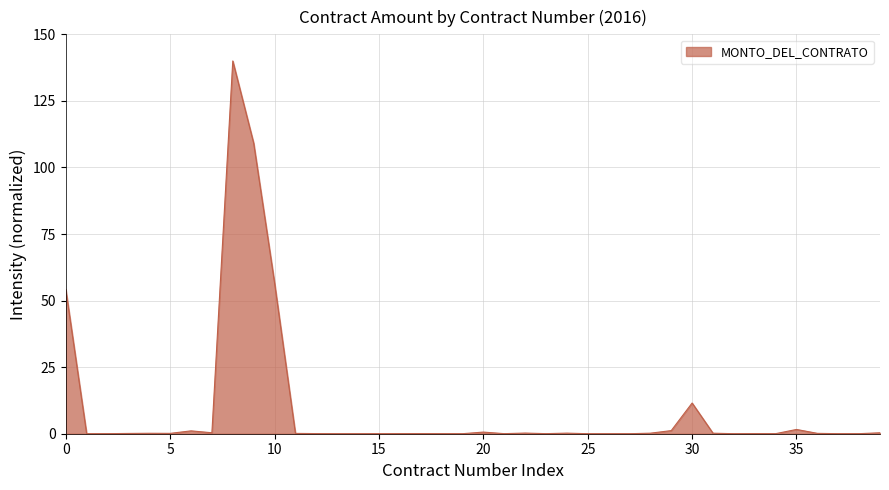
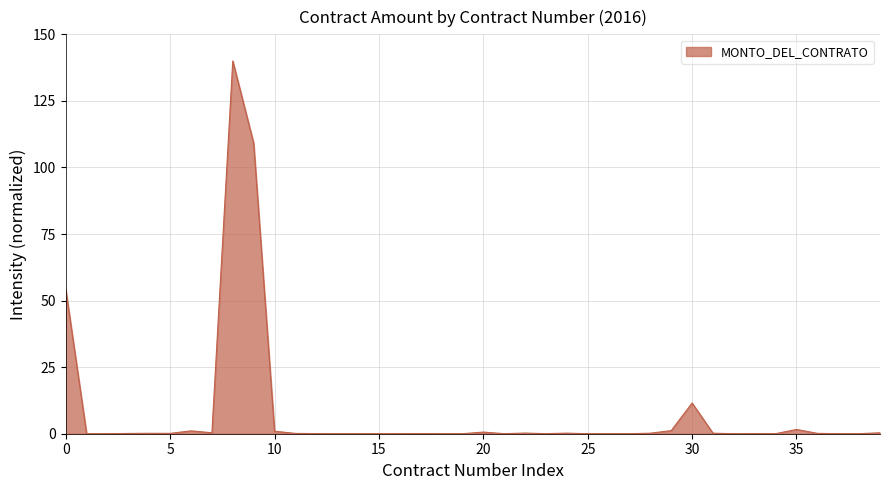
  {
    "0": 54,
    "5": 0,
-   "10": 57,
+   "10": 1,
    "15": 0,
    "20": 1,
    "25": 0,
    "30": 12,
    "35": 2
  }
